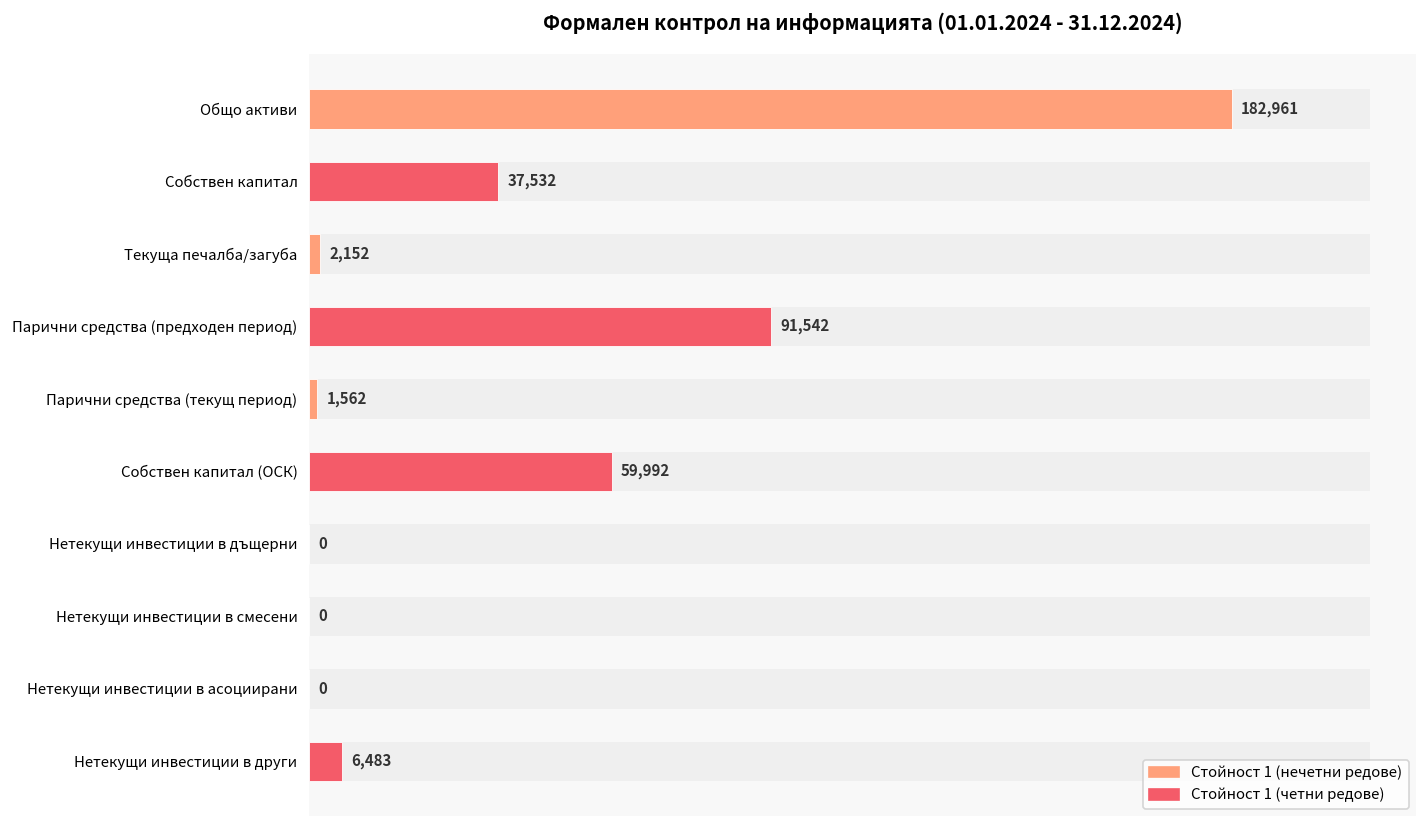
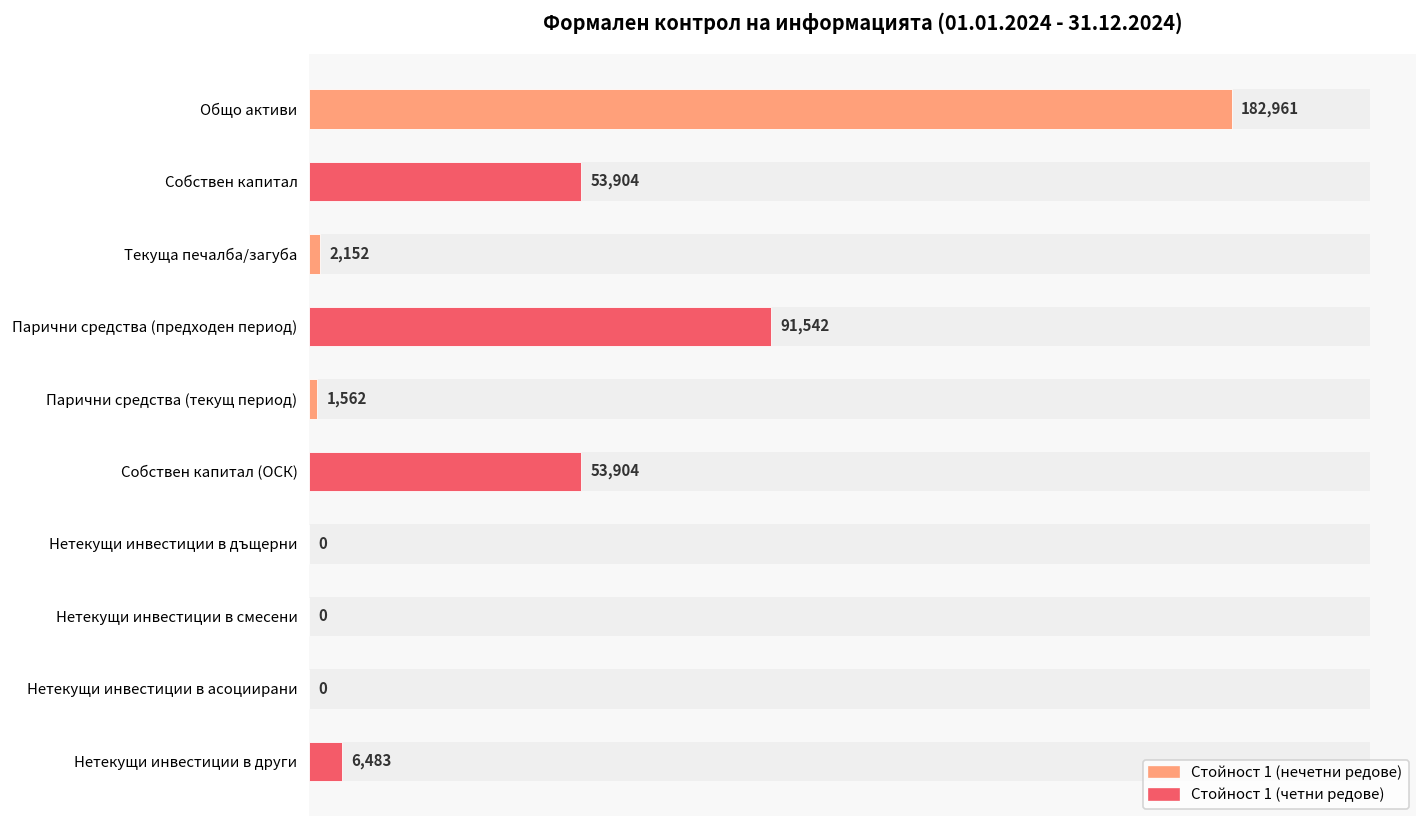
  {
    "Общо активи": "182,961",
-   "Собствен капитал": "37,532",
+   "Собствен капитал": "53,904",
    "Текуща печалба/загуба": "2,152",
    "Парични средства (предходен период)": "91,542",
    "Парични средства (текущ период)": "1,562",
-   "Собствен капитал (ОСК)": "59,992",
+   "Собствен капитал (ОСК)": "53,904",
    "Нетекущи инвестиции в дъщерни": "0",
    "Нетекущи инвестиции в смесени": "0",
    "Нетекущи инвестиции в асоциирани": "0",
    "Нетекущи инвестиции в други": "6,483"
  }
